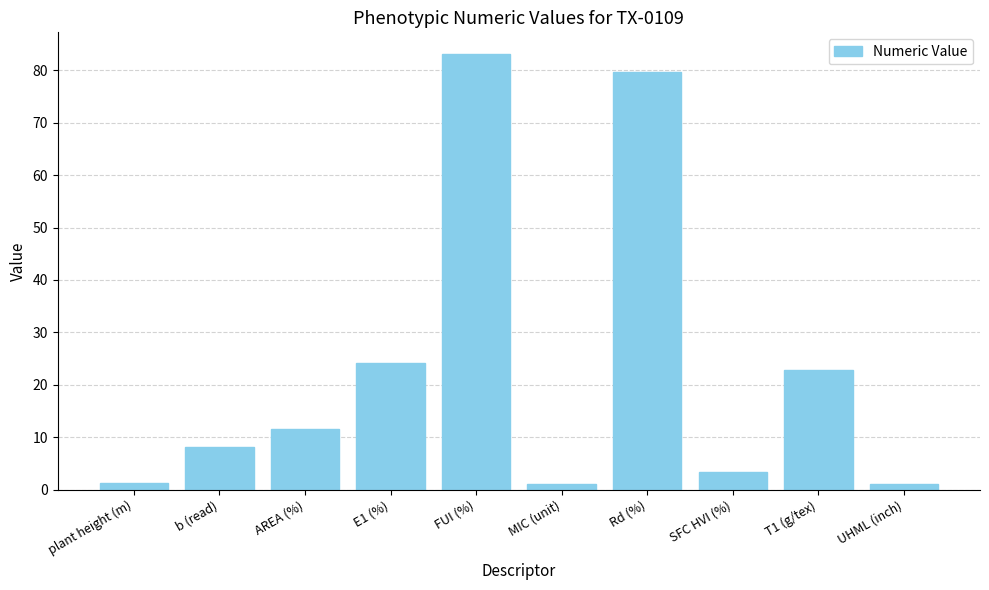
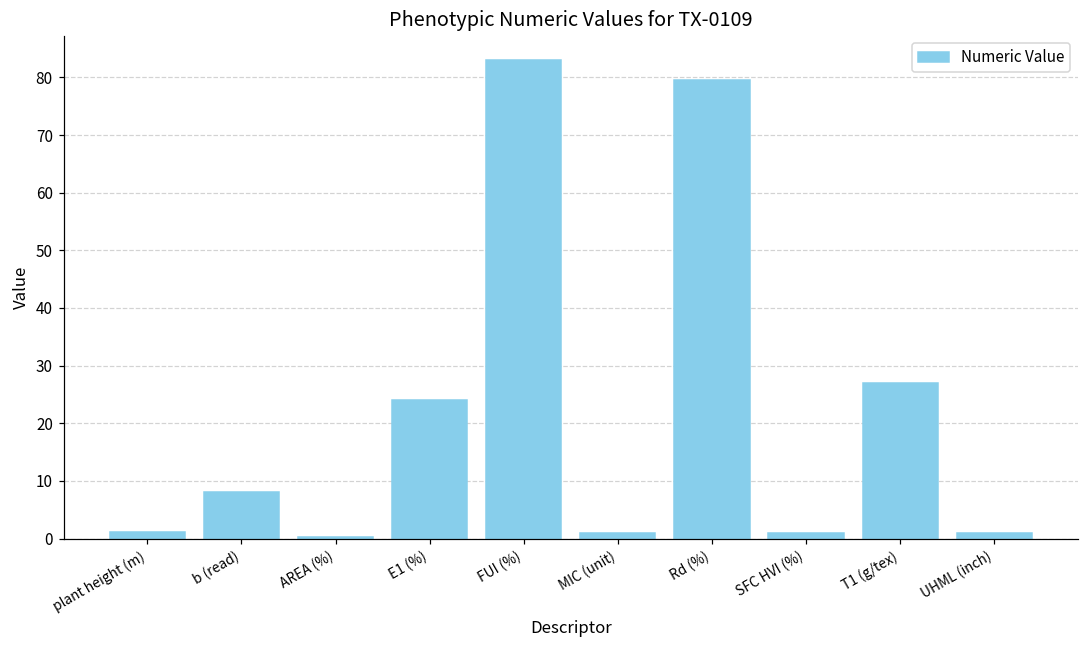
  {
    "plant height (m)": 1,
    "b (read)": 8,
-   "AREA (%)": 12,
+   "AREA (%)": 0,
    "E1 (%)": 24,
    "FUI (%)": 83,
    "MIC (unit)": 1,
    "Rd (%)": 80,
-   "SFC HVI (%)": 3,
-   "T1 (g/tex)": 23,
+   "SFC HVI (%)": 1,
+   "T1 (g/tex)": 27,
    "UHML (inch)": 1
  }
